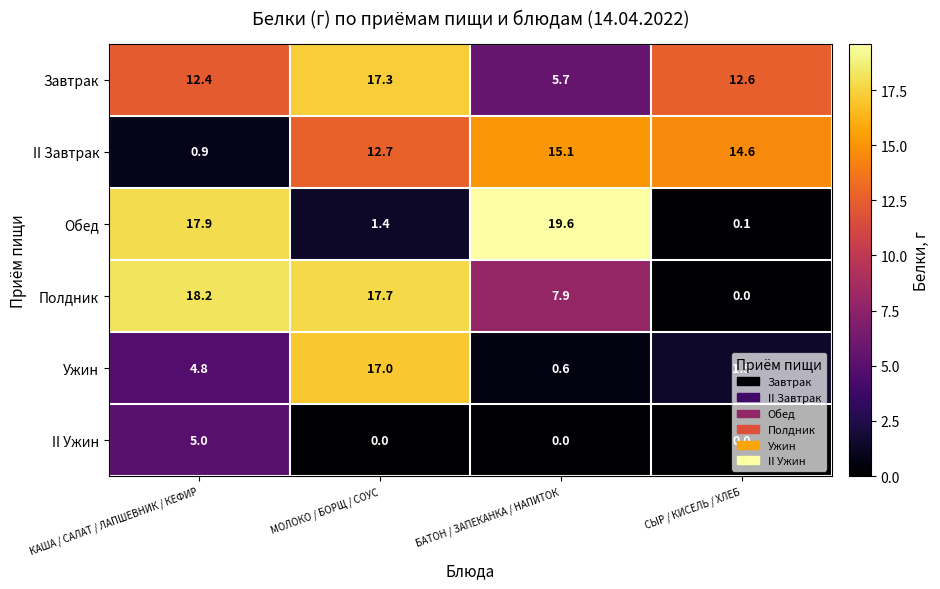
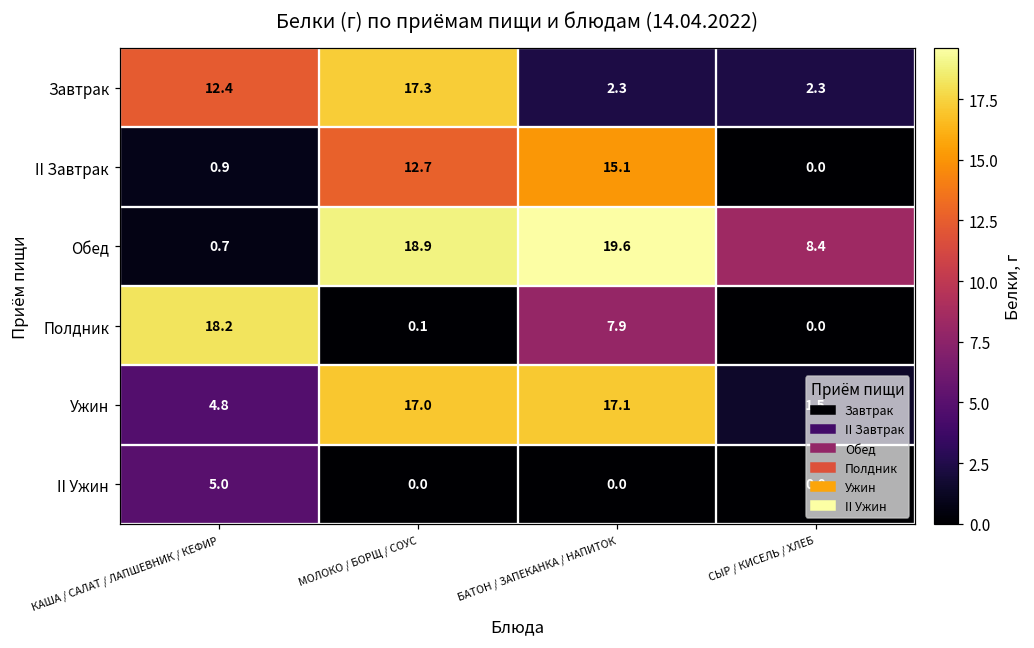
  {
    "Завтрак": {
      "КАША / САЛАТ / ЛАПШЕВНИК / КЕФИР": 12.4,
      "МОЛОКО / БОРЩ / СОУС": 17.3,
-     "БАТОН / ЗАПЕКАНКА / НАПИТОК": 5.7,
-     "СЫР / КИСЕЛЬ / ХЛЕБ": 12.6
+     "БАТОН / ЗАПЕКАНКА / НАПИТОК": 2.3,
+     "СЫР / КИСЕЛЬ / ХЛЕБ": 2.3
    },
    "II Завтрак": {
      "КАША / САЛАТ / ЛАПШЕВНИК / КЕФИР": 0.9,
      "МОЛОКО / БОРЩ / СОУС": 12.7,
      "БАТОН / ЗАПЕКАНКА / НАПИТОК": 15.1,
-     "СЫР / КИСЕЛЬ / ХЛЕБ": 14.6
+     "СЫР / КИСЕЛЬ / ХЛЕБ": 0.0
    },
    "Обед": {
-     "КАША / САЛАТ / ЛАПШЕВНИК / КЕФИР": 17.9,
-     "МОЛОКО / БОРЩ / СОУС": 1.4,
+     "КАША / САЛАТ / ЛАПШЕВНИК / КЕФИР": 0.7,
+     "МОЛОКО / БОРЩ / СОУС": 18.9,
      "БАТОН / ЗАПЕКАНКА / НАПИТОК": 19.6,
-     "СЫР / КИСЕЛЬ / ХЛЕБ": 0.1
+     "СЫР / КИСЕЛЬ / ХЛЕБ": 8.4
    },
    "Полдник": {
      "КАША / САЛАТ / ЛАПШЕВНИК / КЕФИР": 18.2,
-     "МОЛОКО / БОРЩ / СОУС": 17.7,
+     "МОЛОКО / БОРЩ / СОУС": 0.1,
      "БАТОН / ЗАПЕКАНКА / НАПИТОК": 7.9,
      "СЫР / КИСЕЛЬ / ХЛЕБ": 0.0
    },
    "Ужин": {
      "КАША / САЛАТ / ЛАПШЕВНИК / КЕФИР": 4.8,
      "МОЛОКО / БОРЩ / СОУС": 17.0,
-     "БАТОН / ЗАПЕКАНКА / НАПИТОК": 0.6
+     "БАТОН / ЗАПЕКАНКА / НАПИТОК": 17.1
    },
    "II Ужин": {
      "КАША / САЛАТ / ЛАПШЕВНИК / КЕФИР": 5.0,
      "МОЛОКО / БОРЩ / СОУС": 0.0,
      "БАТОН / ЗАПЕКАНКА / НАПИТОК": 0.0
    }
  }
